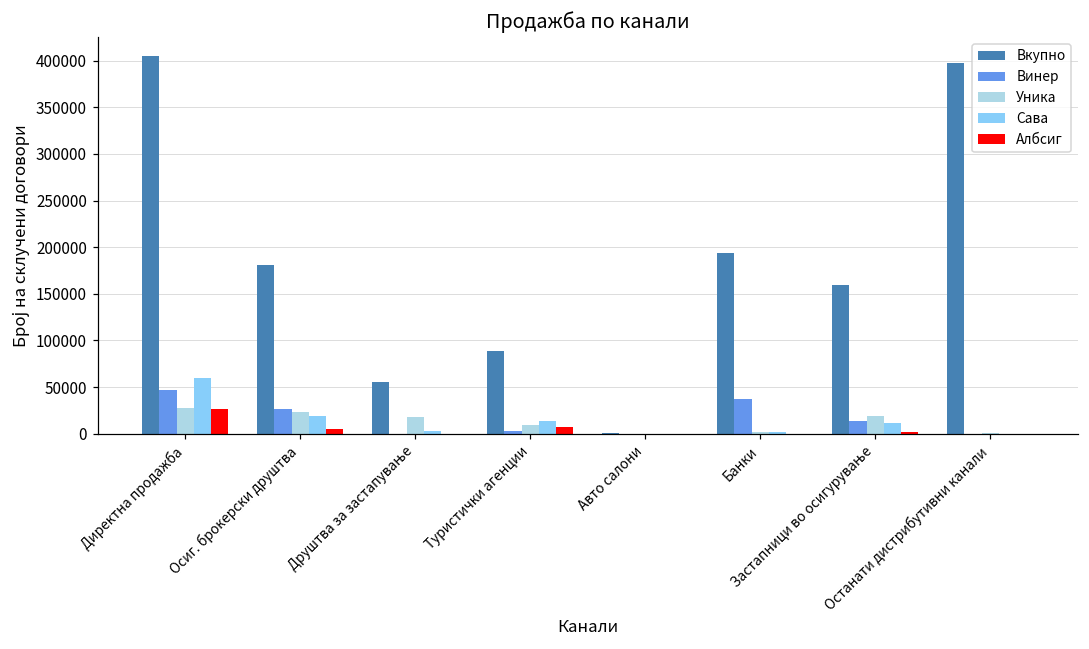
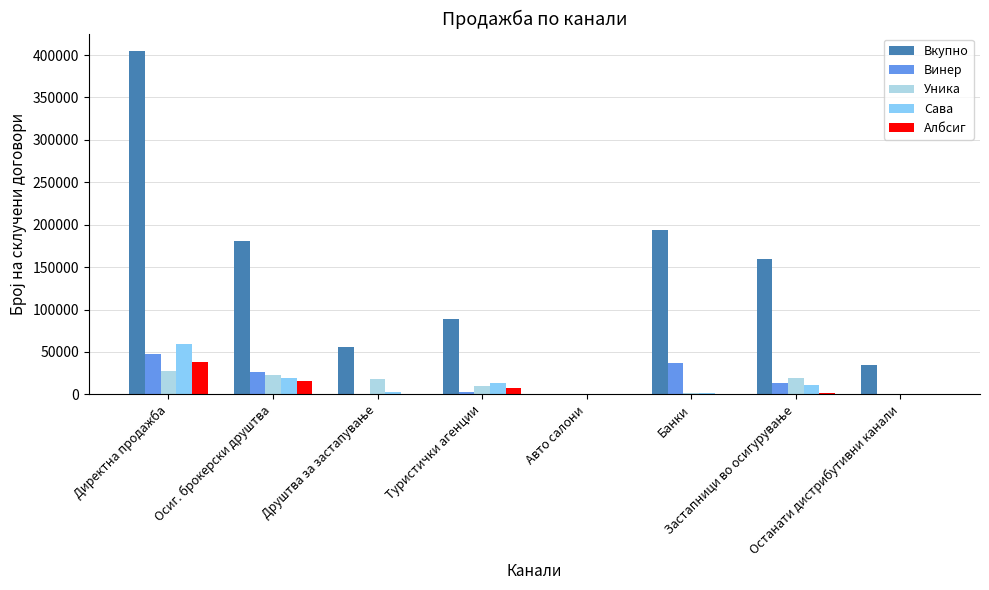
  {
    "Вкупно": {
      "Директна продажба": 410000,
      "Осиг. брокерски друштва": 180000,
      "Друштва за застапување": 60000,
      "Туристички агенции": 90000,
      "Банки": 190000,
      "Застапници во осигурување": 160000,
-     "Останати дистрибутивни канали": 400000
+     "Останати дистрибутивни канали": 30000
    },
    "Винер": {
      "Директна продажба": 50000,
      "Осиг. брокерски друштва": 30000,
      "Туристички агенции": 0,
      "Авто салони": 0,
      "Банки": 40000,
      "Застапници во осигурување": 10000,
      "Останати дистрибутивни канали": 0
    },
    "Албсиг": {
-     "Директна продажба": 30000,
-     "Осиг. брокерски друштва": 10000,
+     "Директна продажба": 40000,
+     "Осиг. брокерски друштва": 20000,
      "Друштва за застапување": 0,
      "Туристички агенции": 10000,
      "Авто салони": 0,
      "Банки": 0,
      "Останати дистрибутивни канали": 0
    }
  }
